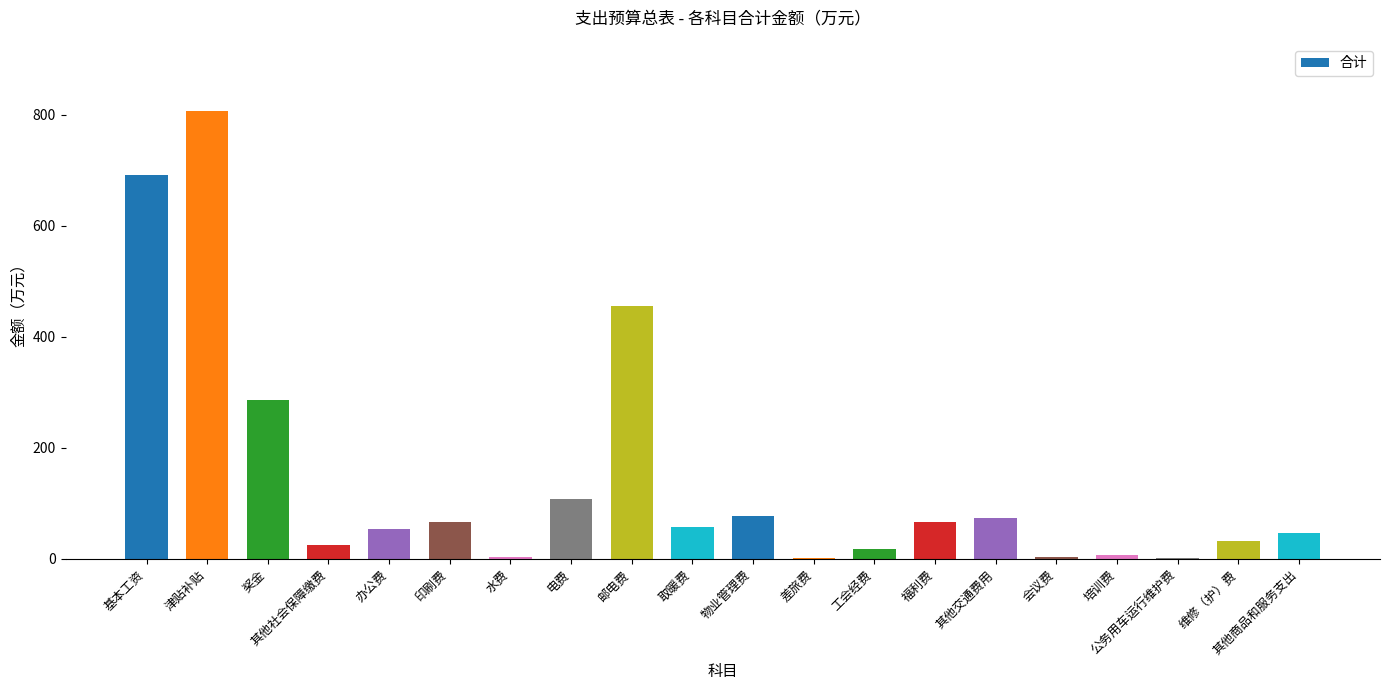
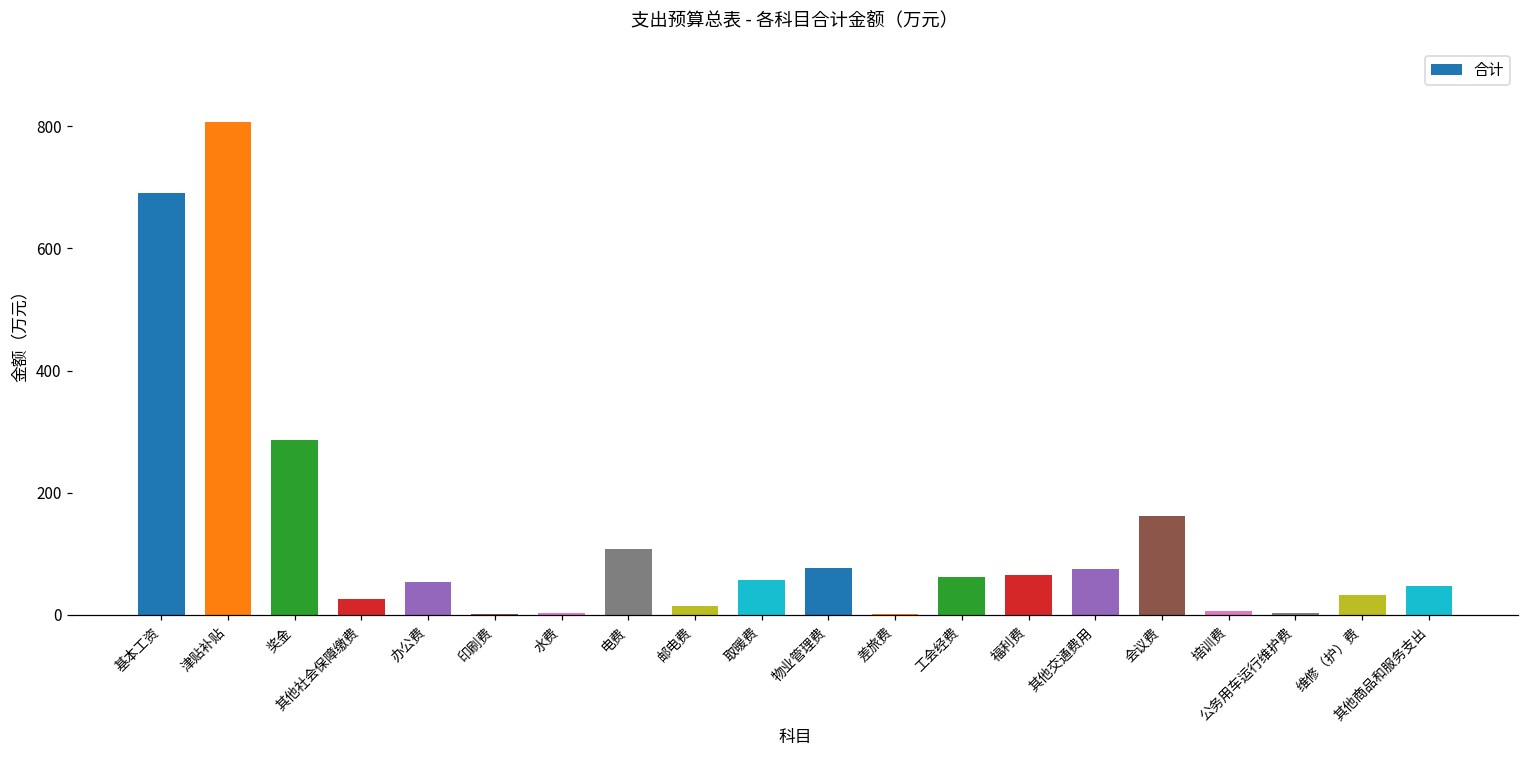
  {
    "基本工资": 690,
    "津贴补贴": 810,
    "奖金": 290,
    "其他社会保障缴费": 30,
    "办公费": 50,
-   "印刷费": 70,
+   "印刷费": 0,
    "电费": 110,
-   "邮电费": 460,
+   "邮电费": 10,
    "取暖费": 60,
    "物业管理费": 80,
-   "工会经费": 20,
+   "工会经费": 60,
    "福利费": 70,
    "其他交通费用": 70,
-   "会议费": 0,
+   "会议费": 160,
    "培训费": 10,
    "维修（护）费": 30,
    "其他商品和服务支出": 50
  }
